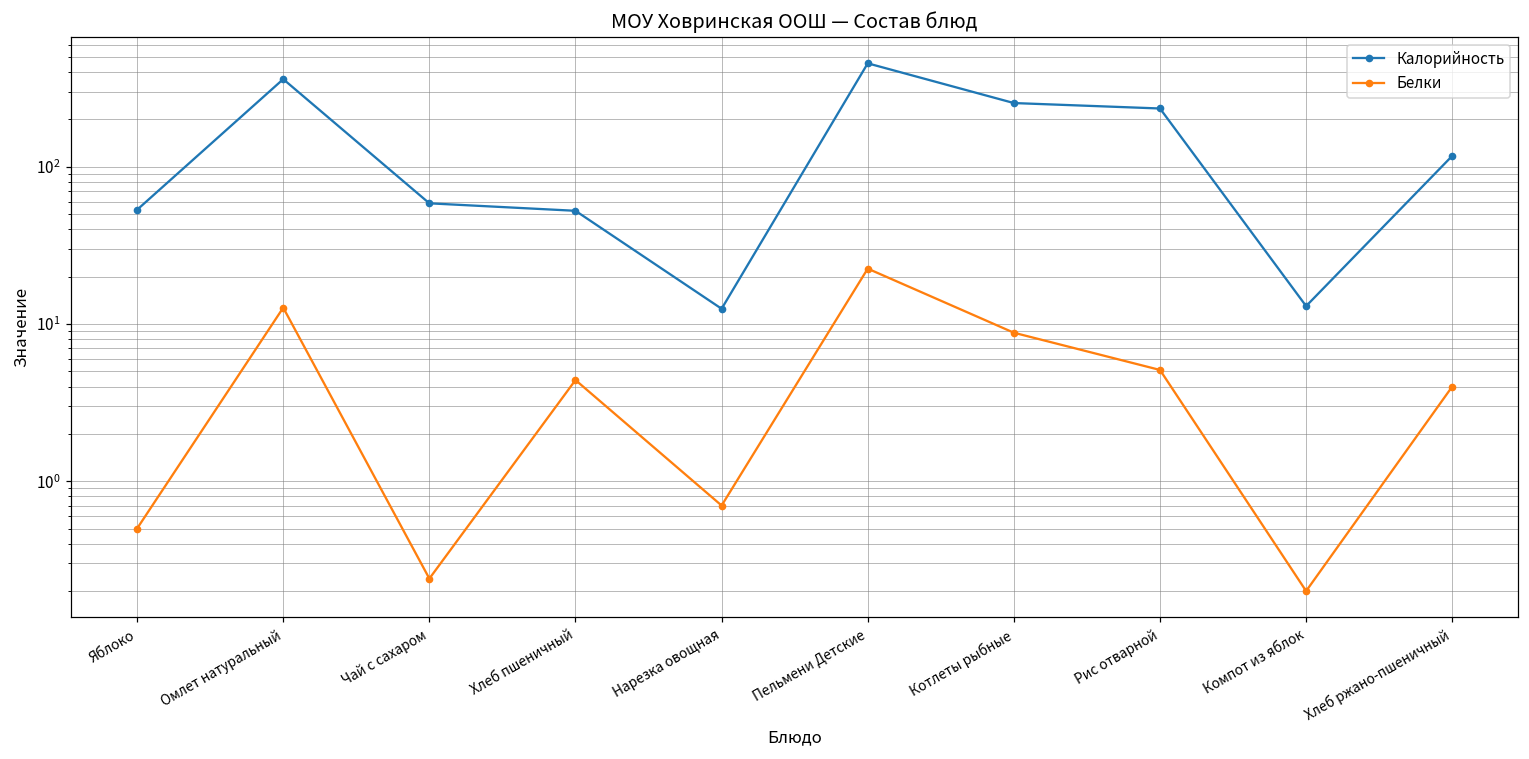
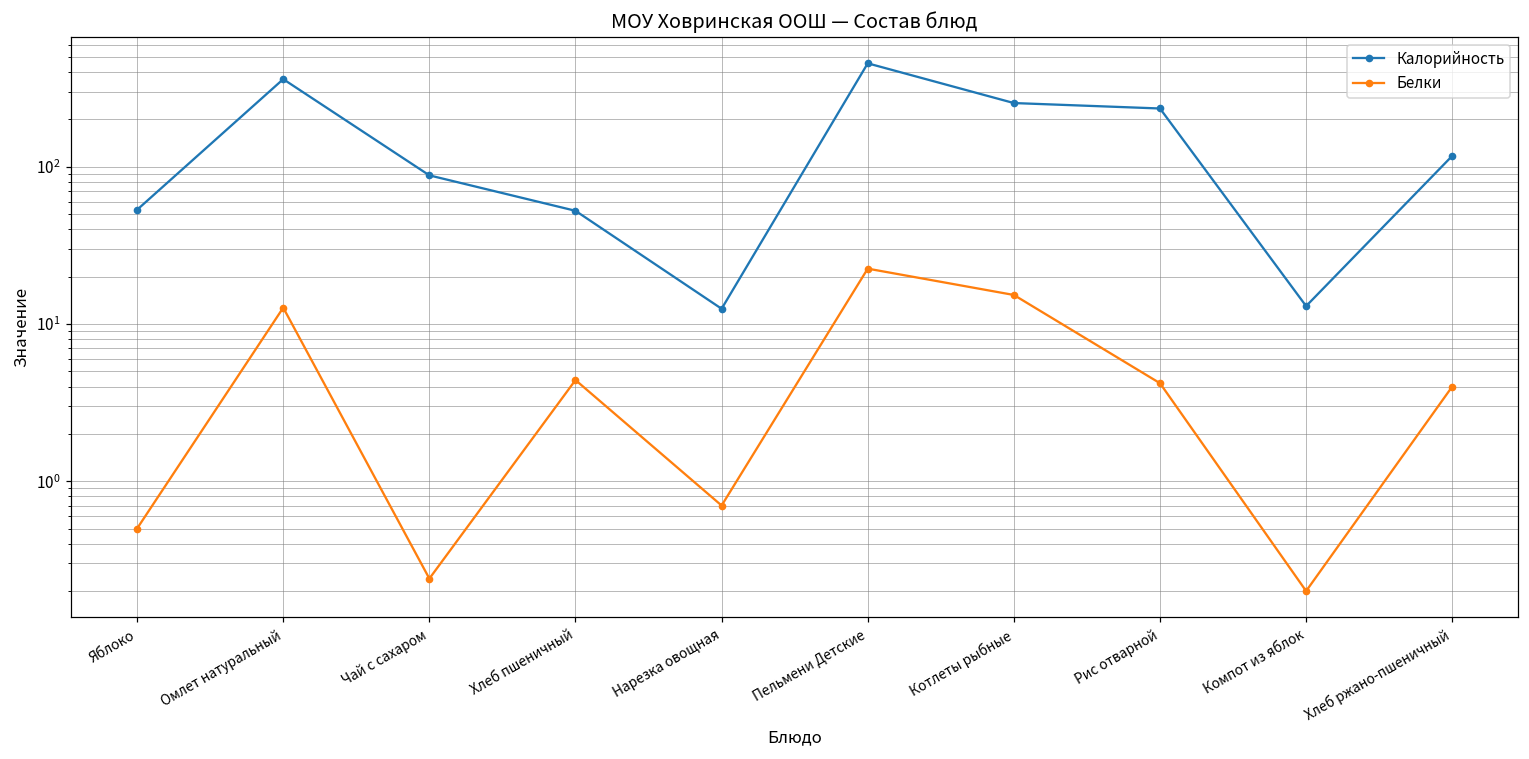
  {
    "Калорийность": {
      "Яблоко": 53,
      "Омлет натуральный": 360,
-     "Чай с сахаром": 59,
+     "Чай с сахаром": 90,
      "Хлеб пшеничный": 53,
      "Нарезка овощная": 13,
      "Пельмени Детские": 460,
      "Котлеты рыбные": 250,
      "Рис отварной": 240,
      "Компот из яблок": 13,
      "Хлеб ржано-пшеничный": 120
    },
    "Белки": {
      "Яблоко": 0.5,
      "Омлет натуральный": 13,
      "Чай с сахаром": 0.24,
      "Хлеб пшеничный": 4.4,
      "Нарезка овощная": 0.7,
      "Пельмени Детские": 23,
-     "Котлеты рыбные": 9,
-     "Рис отварной": 5.1,
+     "Котлеты рыбные": 15,
+     "Рис отварной": 4.2,
      "Компот из яблок": 0.2,
      "Хлеб ржано-пшеничный": 4.0
    }
  }
